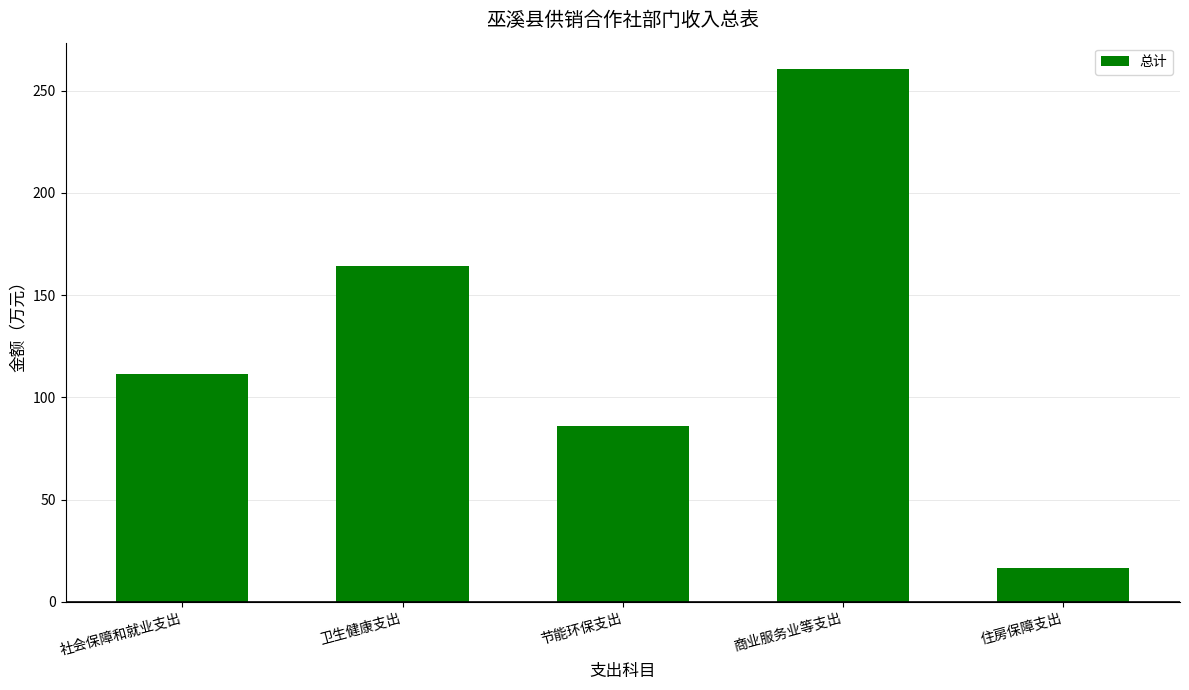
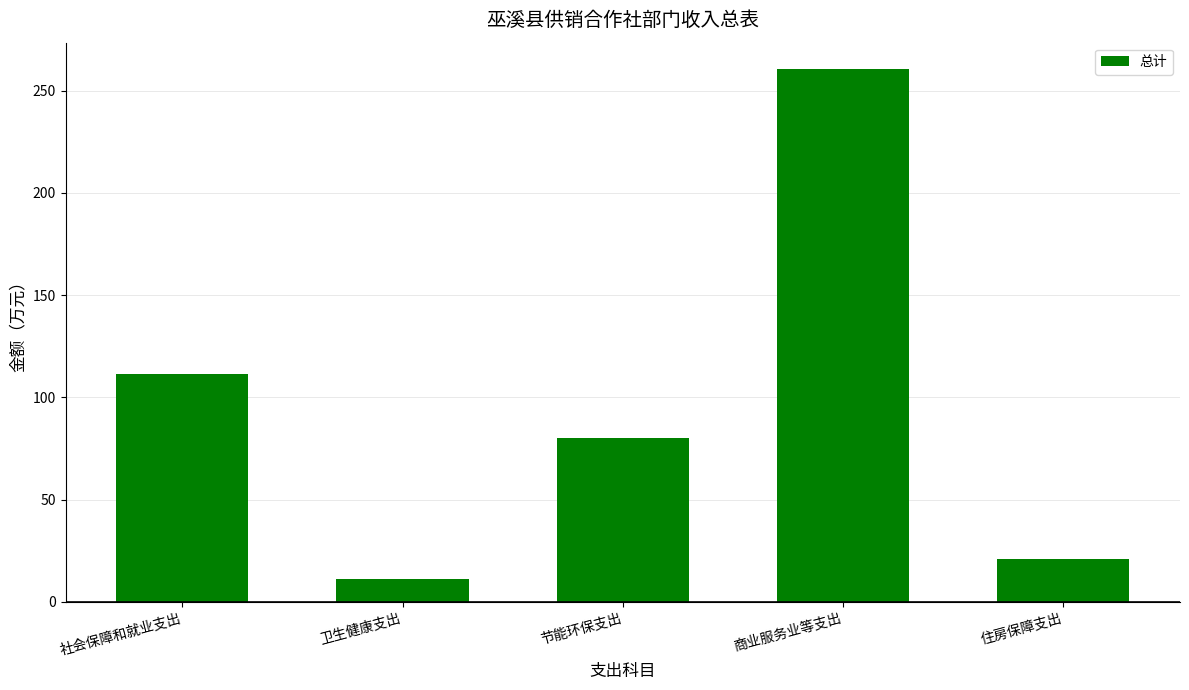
  {
    "社会保障和就业支出": 111,
-   "卫生健康支出": 164,
-   "节能环保支出": 86,
+   "卫生健康支出": 11,
+   "节能环保支出": 80,
    "商业服务业等支出": 260,
-   "住房保障支出": 16
+   "住房保障支出": 21
  }
